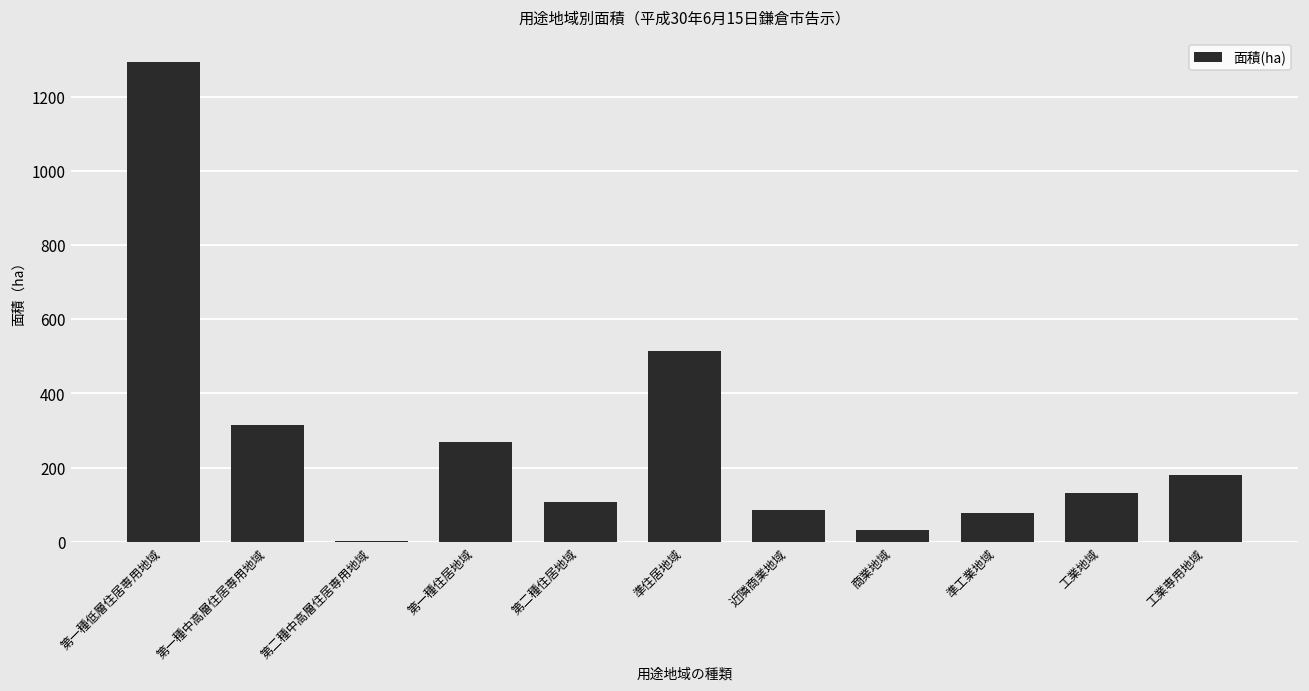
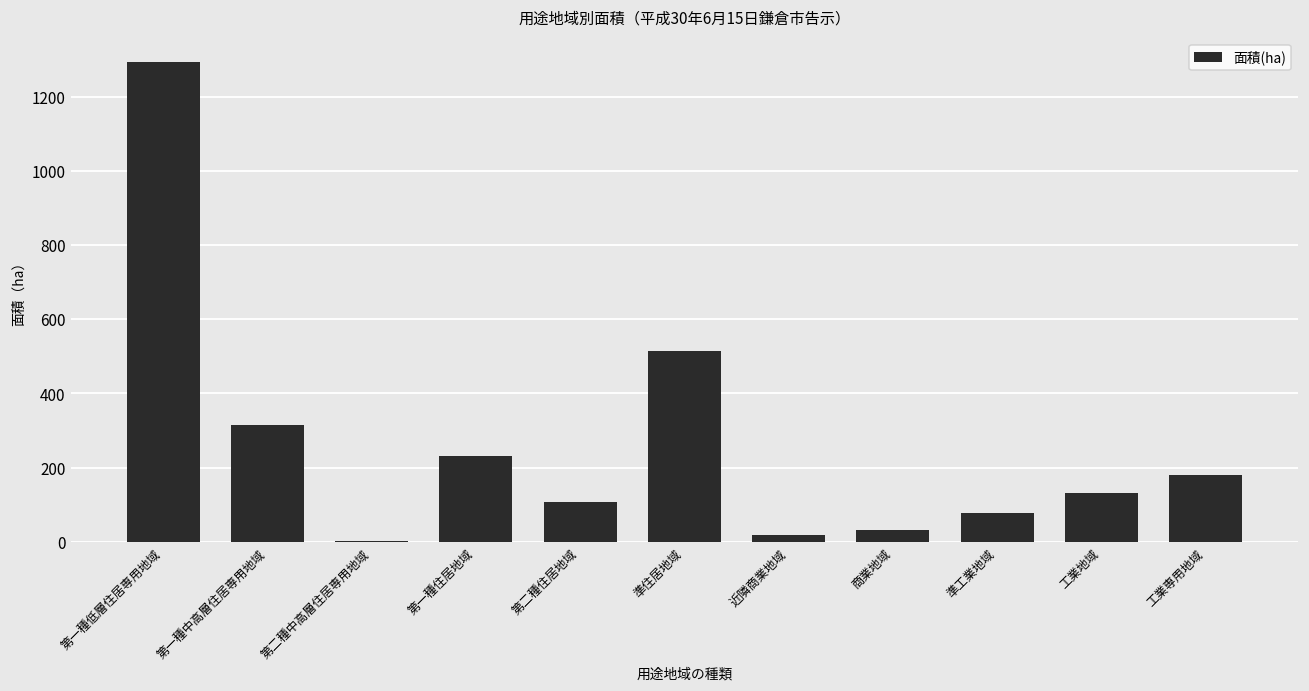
  {
    "第一種低層住居専用地域": 1290,
    "第一種中高層住居専用地域": 320,
-   "第一種住居地域": 270,
+   "第一種住居地域": 230,
    "第二種住居地域": 110,
    "準住居地域": 520,
-   "近隣商業地域": 90,
+   "近隣商業地域": 20,
    "商業地域": 30,
    "準工業地域": 80,
    "工業地域": 130,
    "工業専用地域": 180
  }
